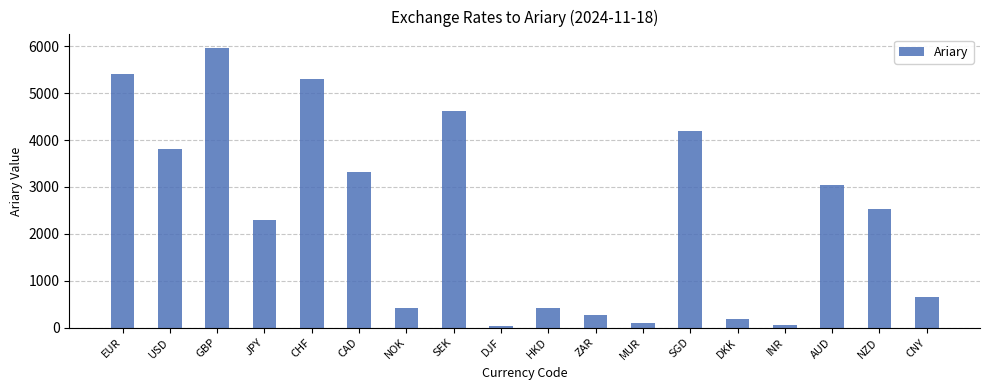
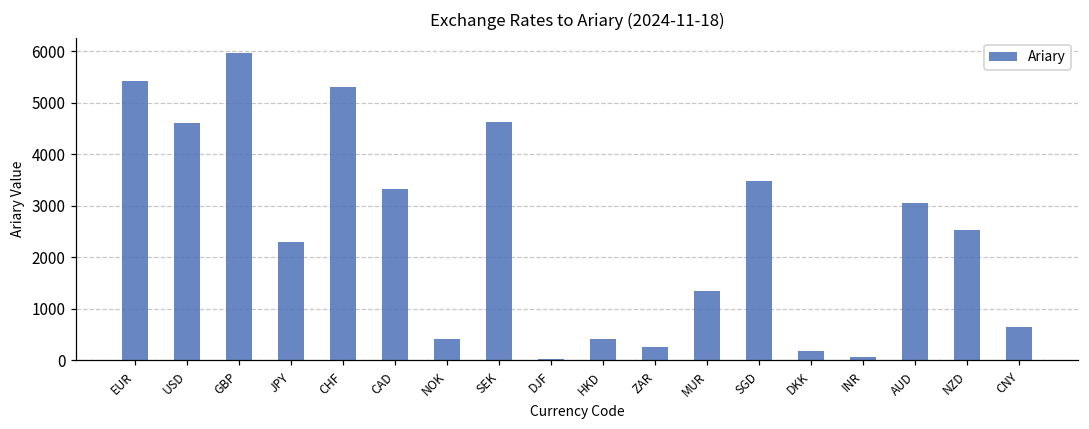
  {
    "EUR": 5400,
-   "USD": 3800,
+   "USD": 4600,
    "GBP": 6000,
    "JPY": 2300,
    "CHF": 5300,
    "CAD": 3300,
    "NOK": 400,
    "SEK": 4600,
    "HKD": 400,
    "ZAR": 300,
-   "MUR": 100,
-   "SGD": 4200,
+   "MUR": 1400,
+   "SGD": 3500,
    "DKK": 200,
    "INR": 100,
    "AUD": 3000,
    "NZD": 2500,
    "CNY": 600
  }
